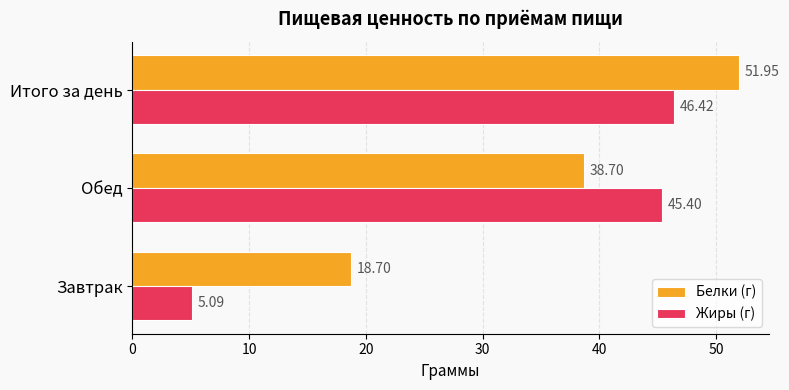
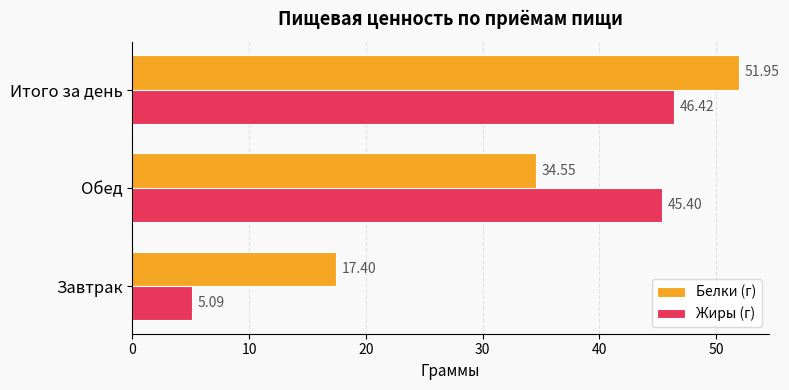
  {
    "Белки (г)": {
      "Итого за день": 51.95,
-     "Обед": 38.70,
-     "Завтрак": 18.70
+     "Обед": 34.55,
+     "Завтрак": 17.40
    },
    "Жиры (г)": {
      "Итого за день": 46.42,
      "Обед": 45.40,
      "Завтрак": 5.09
    }
  }
